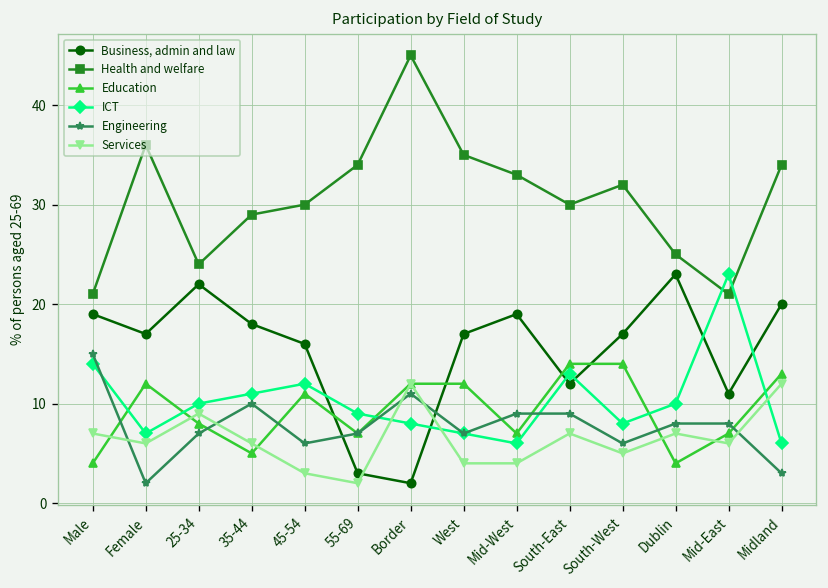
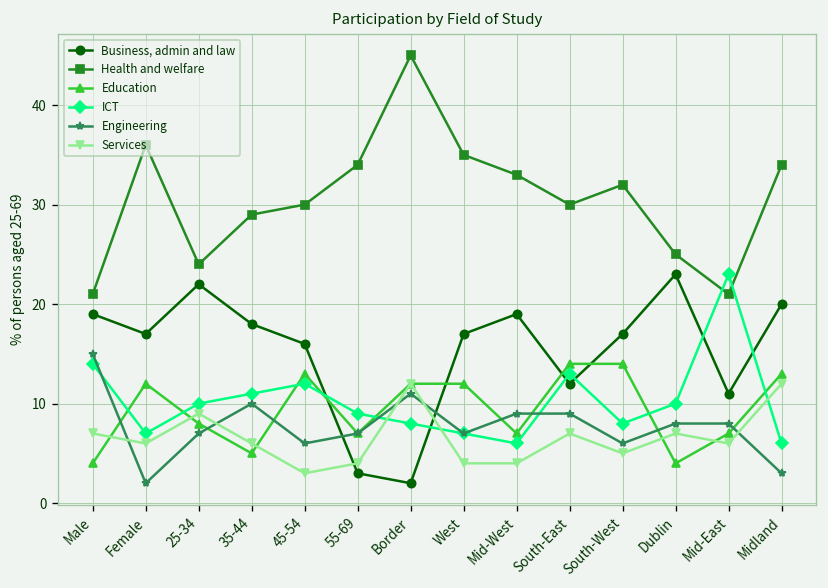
  {
    "Business, admin and law": {
      "Male": 19,
      "Female": 17,
      "25-34": 22,
      "35-44": 18,
      "45-54": 16,
      "55-69": 3,
      "Border": 2,
      "West": 17,
      "Mid-West": 19,
      "South-East": 12,
      "South-West": 17,
      "Dublin": 23,
      "Mid-East": 11,
      "Midland": 20
    },
    "Education": {
      "Male": 4,
      "Female": 12,
      "25-34": 8,
      "35-44": 5,
-     "45-54": 11,
+     "45-54": 13,
      "West": 12,
      "Mid-West": 7,
      "South-East": 14,
      "South-West": 14,
      "Dublin": 4,
      "Mid-East": 7,
      "Midland": 13
    },
    "ICT": {
      "Male": 14,
      "Female": 7,
      "25-34": 10,
      "35-44": 11,
      "45-54": 12,
      "55-69": 9,
      "Border": 8,
      "Mid-West": 6,
      "South-East": 13,
      "South-West": 8,
      "Dublin": 10,
      "Mid-East": 23,
      "Midland": 6
    },
    "Services": {
      "Male": 7,
      "Female": 6,
      "25-34": 9,
      "35-44": 6,
      "45-54": 3,
-     "55-69": 2,
+     "55-69": 4,
      "West": 4,
      "Mid-West": 4,
      "South-East": 7,
      "South-West": 5,
      "Dublin": 7,
      "Mid-East": 6,
      "Midland": 12
    }
  }
